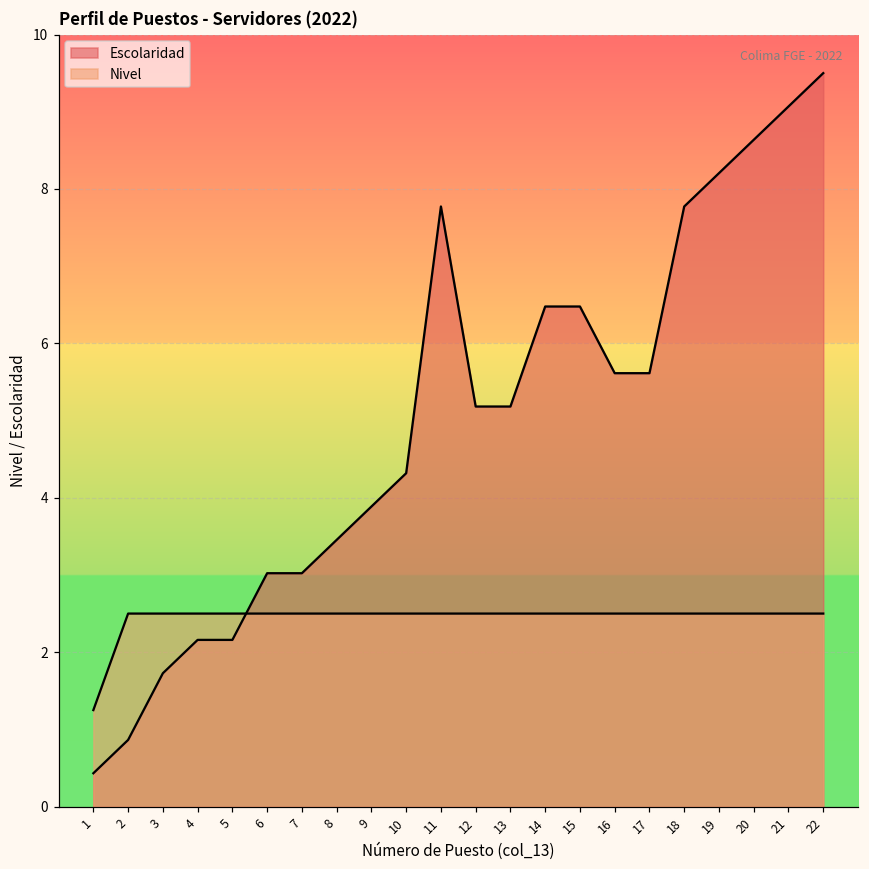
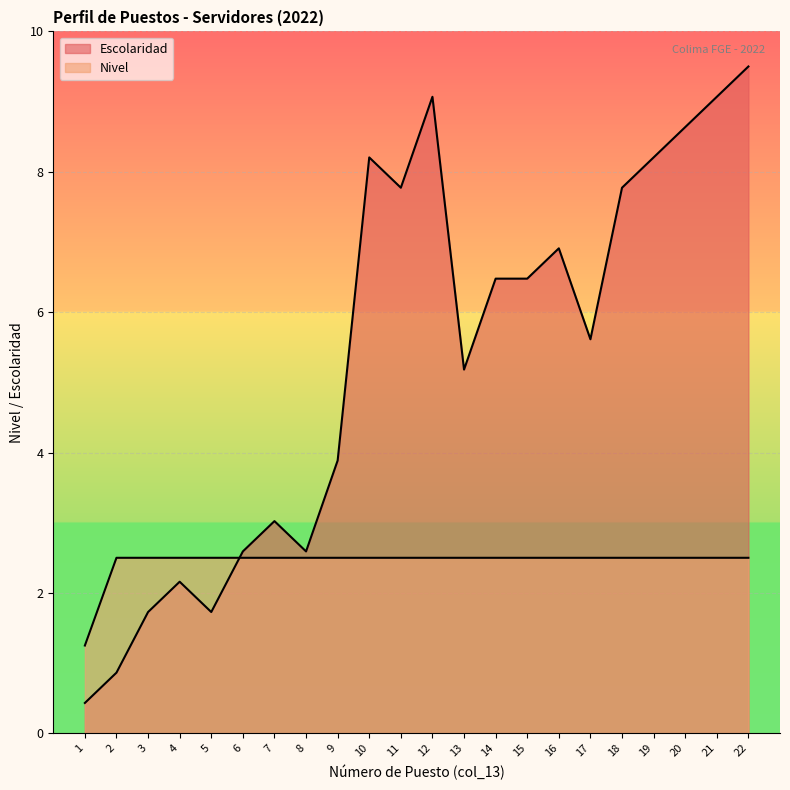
  {
    "Escolaridad": {
      "1": 0.4,
      "2": 0.9,
      "3": 1.7,
      "4": 2.2,
-     "5": 2.2,
-     "6": 3.0,
+     "5": 1.7,
+     "6": 2.6,
      "7": 3.0,
-     "8": 3.5,
+     "8": 2.6,
      "9": 3.9,
-     "10": 4.3,
+     "10": 8.2,
      "11": 7.8,
-     "12": 5.2,
+     "12": 9.1,
      "13": 5.2,
      "14": 6.5,
      "15": 6.5,
-     "16": 5.6,
+     "16": 6.9,
      "17": 5.6,
      "18": 7.8,
      "19": 8.2,
      "20": 8.6,
      "21": 9.1
    },
    "Nivel": {
      "1": 1.3,
      "2": 2.5,
      "3": 2.5,
      "4": 2.5,
      "5": 2.5,
      "6": 2.5,
      "7": 2.5,
      "8": 2.5,
      "9": 2.5,
      "10": 2.5,
      "11": 2.5,
      "12": 2.5,
      "13": 2.5,
      "14": 2.5,
      "15": 2.5,
      "16": 2.5,
      "17": 2.5,
      "18": 2.5,
      "19": 2.5,
      "20": 2.5,
      "21": 2.5,
      "22": 2.5
    }
  }
